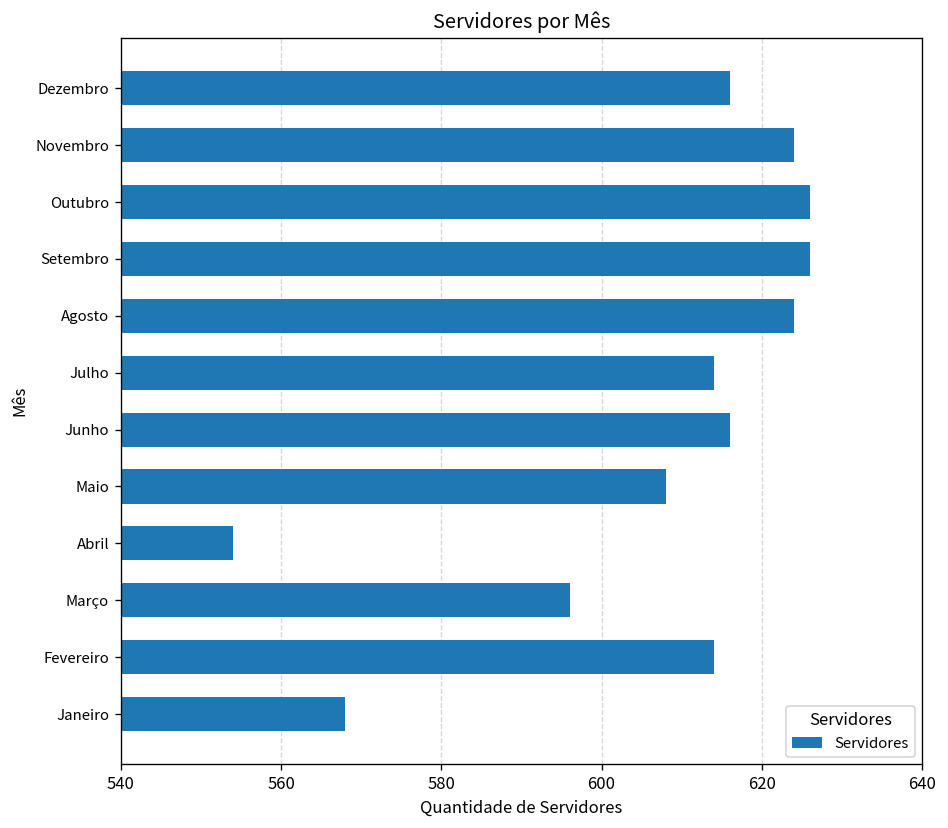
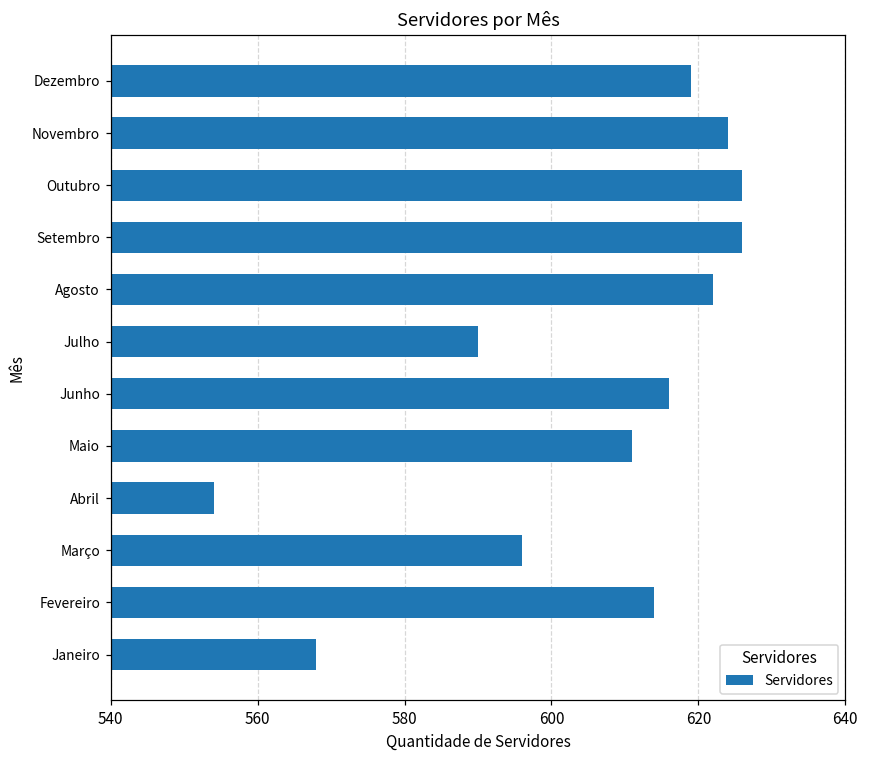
  {
-   "Dezembro": 616,
+   "Dezembro": 619,
    "Novembro": 624,
    "Outubro": 626,
    "Setembro": 626,
-   "Agosto": 624,
-   "Julho": 614,
+   "Agosto": 622,
+   "Julho": 590,
    "Junho": 616,
-   "Maio": 608,
+   "Maio": 611,
    "Abril": 554,
    "Março": 596,
    "Fevereiro": 614,
    "Janeiro": 568
  }
